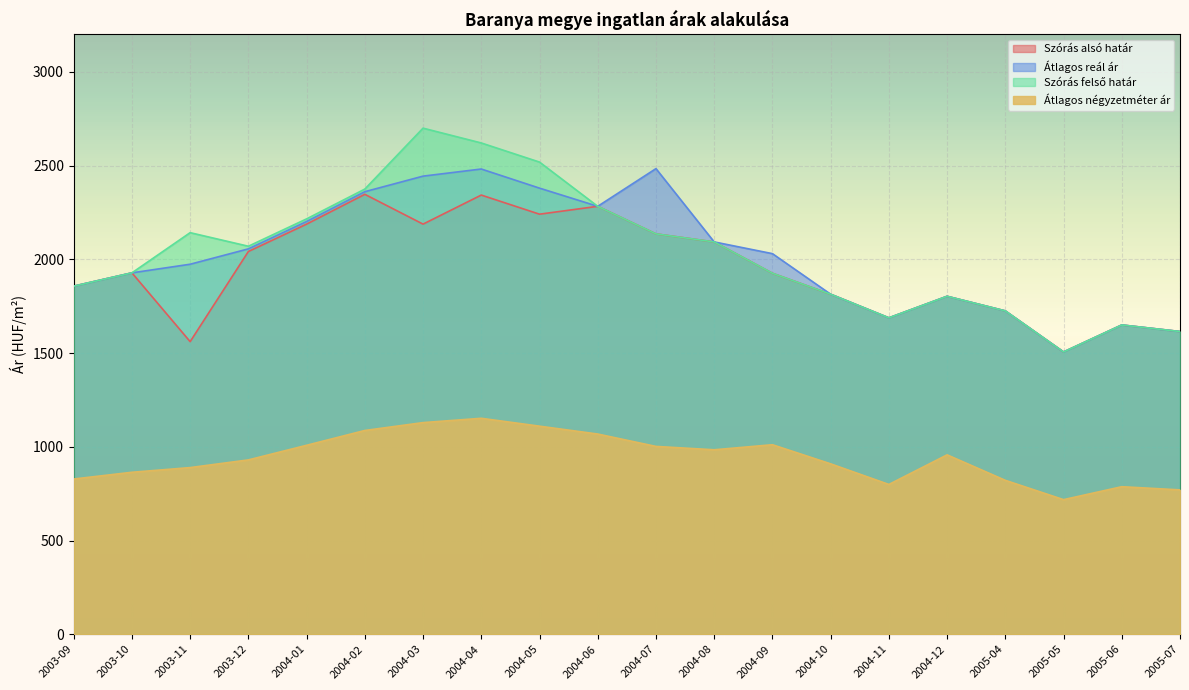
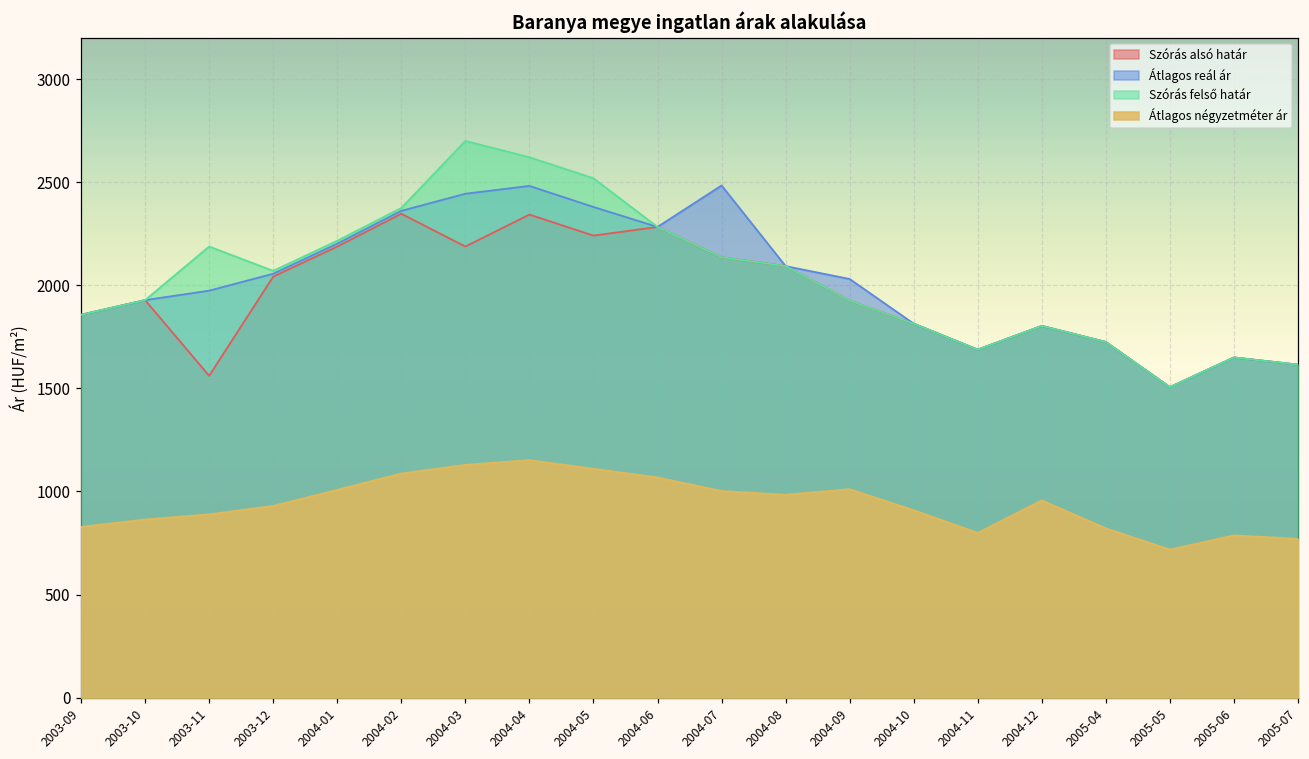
  {
    "Szórás alsó határ": {
      "2003-11": 1560,
      "2003-12": 2040,
      "2004-01": 2190,
      "2004-02": 2350,
      "2004-03": 2190,
      "2004-04": 2340,
      "2004-05": 2240
    },
    "Átlagos reál ár": {
      "2003-11": 1970,
      "2003-12": 2060,
      "2004-01": 2200,
      "2004-02": 2360,
      "2004-03": 2440,
      "2004-04": 2480,
      "2004-05": 2380,
      "2004-07": 2480,
      "2004-09": 2030
    },
    "Szórás felső határ": {
-     "2003-11": 2140,
+     "2003-11": 2190,
      "2003-12": 2070,
      "2004-01": 2220,
      "2004-02": 2380,
      "2004-03": 2700,
      "2004-04": 2620,
      "2004-05": 2520
    },
    "Átlagos négyzetméter ár": {
      "2003-09": 830,
      "2003-10": 860,
      "2003-11": 890,
      "2003-12": 930,
      "2004-01": 1010,
      "2004-02": 1090,
      "2004-03": 1130,
      "2004-04": 1150,
      "2004-05": 1110,
      "2004-06": 1070,
      "2004-07": 1000,
      "2004-08": 980,
      "2004-09": 1010,
      "2004-10": 910,
      "2004-11": 800,
      "2004-12": 960,
      "2005-04": 820,
      "2005-05": 720,
      "2005-06": 790,
      "2005-07": 770
    }
  }
